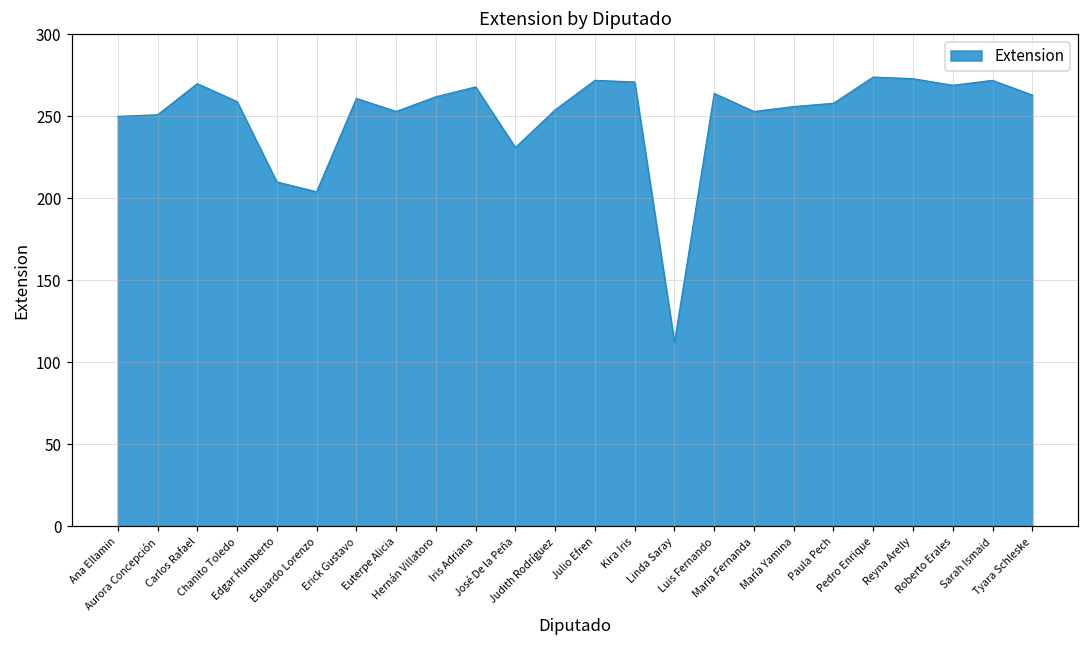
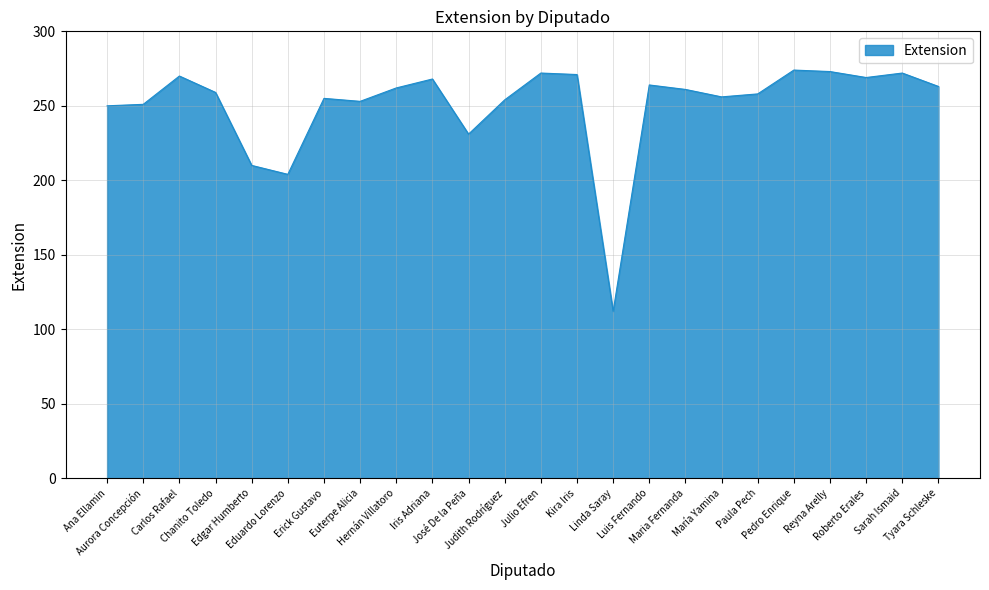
  {
    "Ana Ellamin": 250,
    "Aurora Concepción": 251,
    "Carlos Rafael": 270,
    "Chanito Toledo": 259,
    "Edgar Humberto": 210,
    "Eduardo Lorenzo": 204,
-   "Erick Gustavo": 261,
+   "Erick Gustavo": 255,
    "Euterpe Alicia": 253,
    "Hernán Villatoro": 262,
    "Iris Adriana": 268,
    "José De la Peña": 231,
    "Judith Rodríguez": 254,
    "Julio Efren": 272,
    "Kira Iris": 271,
    "Linda Saray": 112,
    "Luis Fernando": 264,
-   "Maria Fernanda": 253,
+   "Maria Fernanda": 261,
    "María Yamina": 256,
    "Paula Pech": 258,
    "Pedro Enrique": 274,
    "Reyna Arelly": 273,
    "Roberto Erales": 269,
    "Sarah Ismaid": 272,
    "Tyara Schleske": 263
  }
